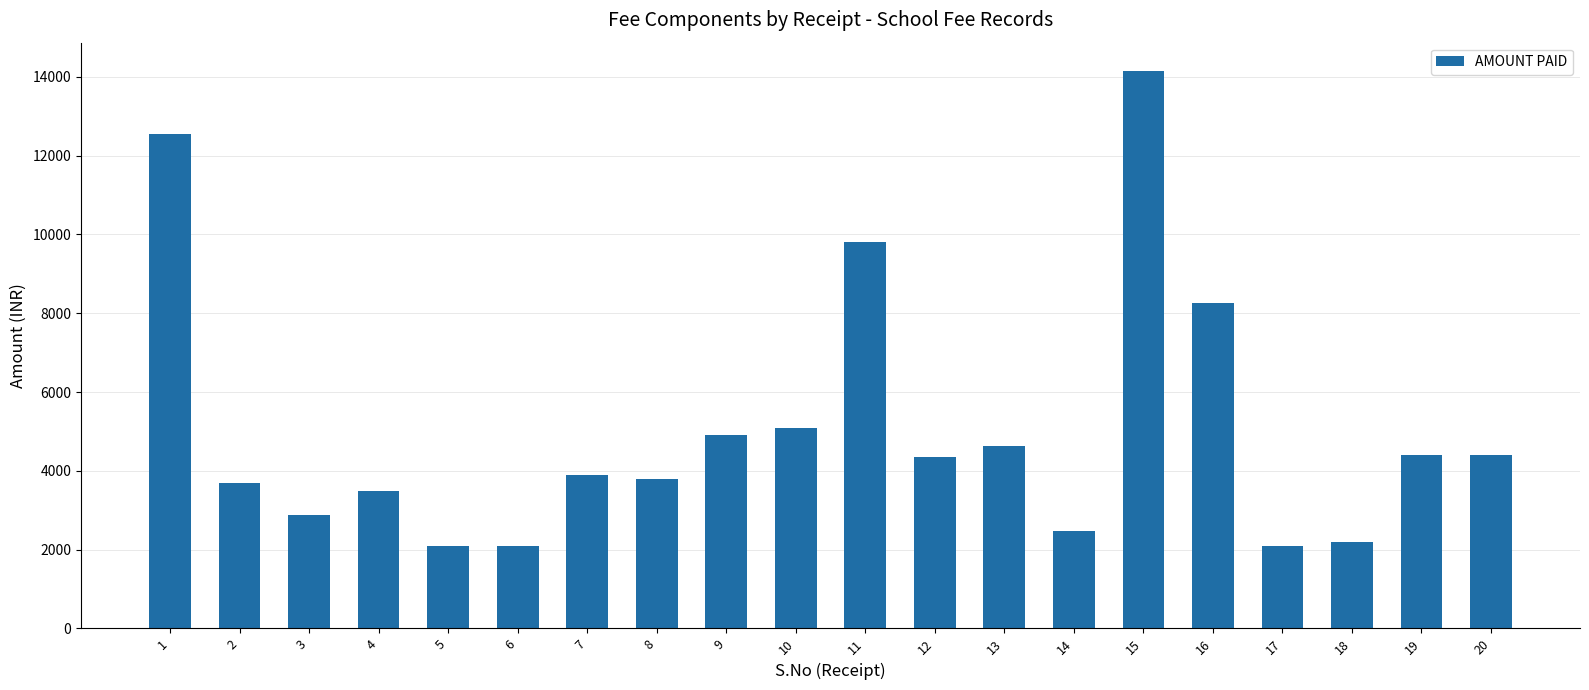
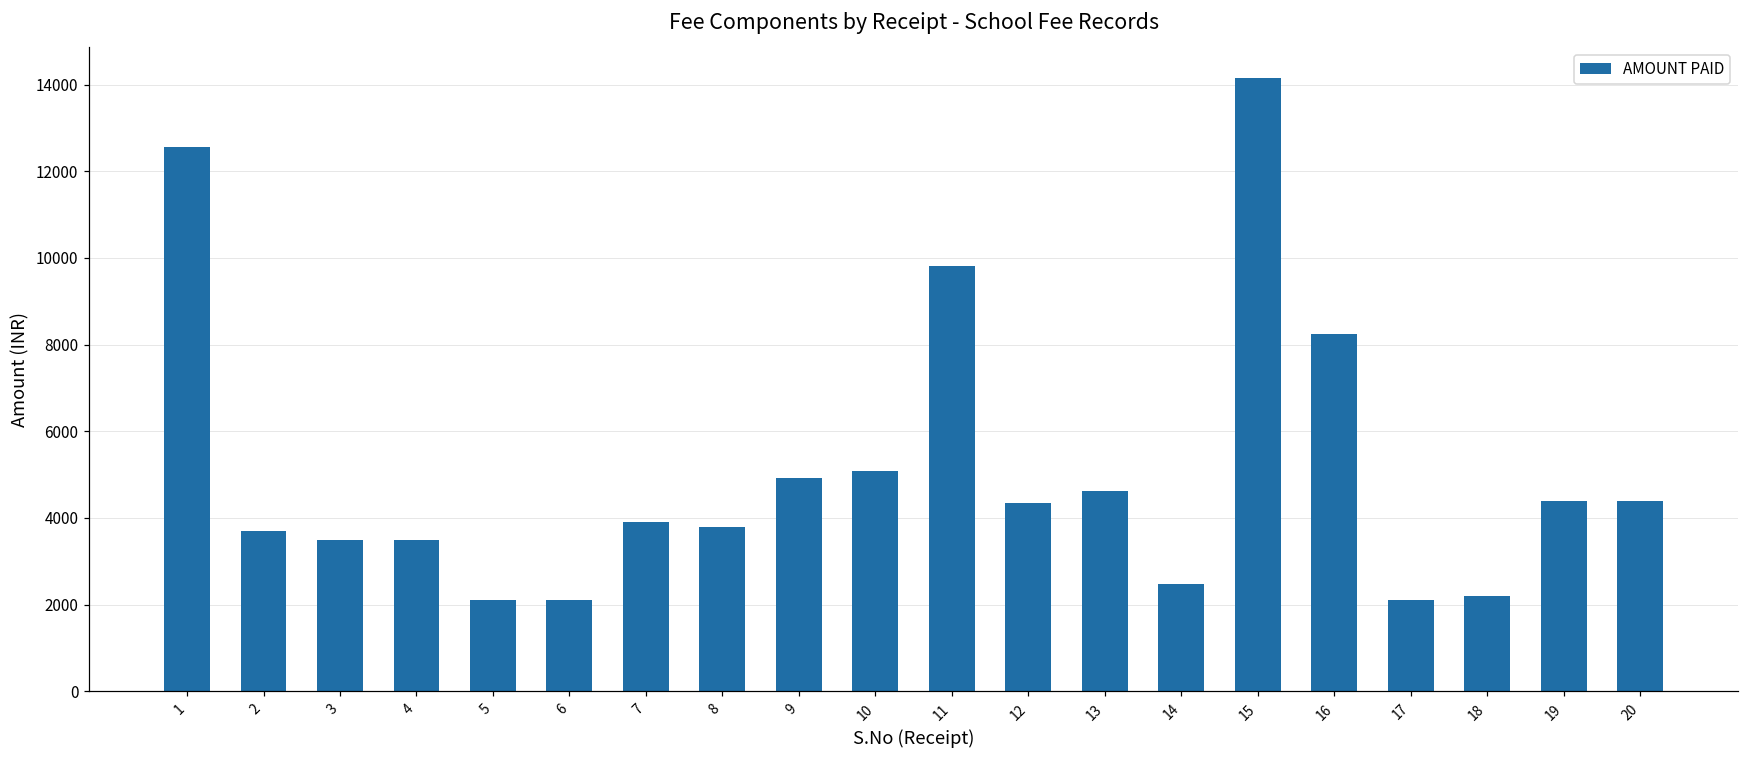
  {
    "1": 12600,
    "2": 3700,
-   "3": 2900,
+   "3": 3500,
    "4": 3500,
    "5": 2100,
    "6": 2100,
    "7": 3900,
    "8": 3800,
    "9": 4900,
    "10": 5100,
    "11": 9800,
    "12": 4400,
    "13": 4600,
    "14": 2500,
    "15": 14200,
    "16": 8300,
    "17": 2100,
    "18": 2200,
    "19": 4400,
    "20": 4400
  }
